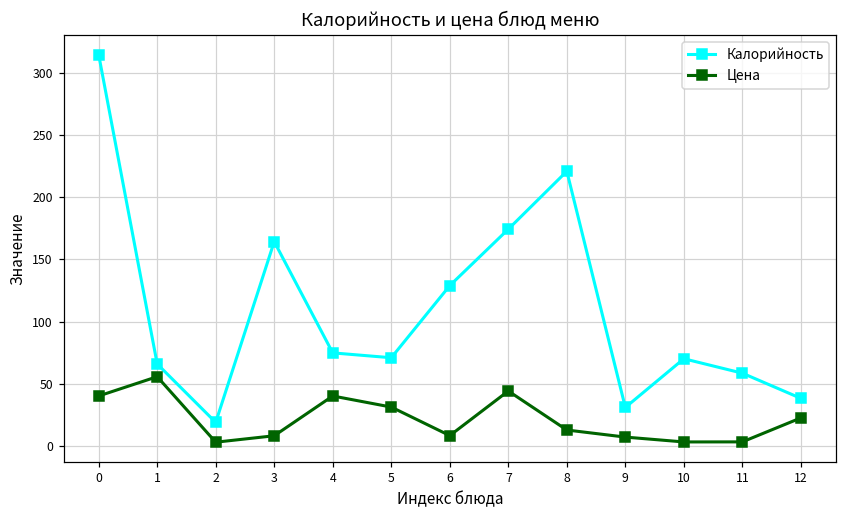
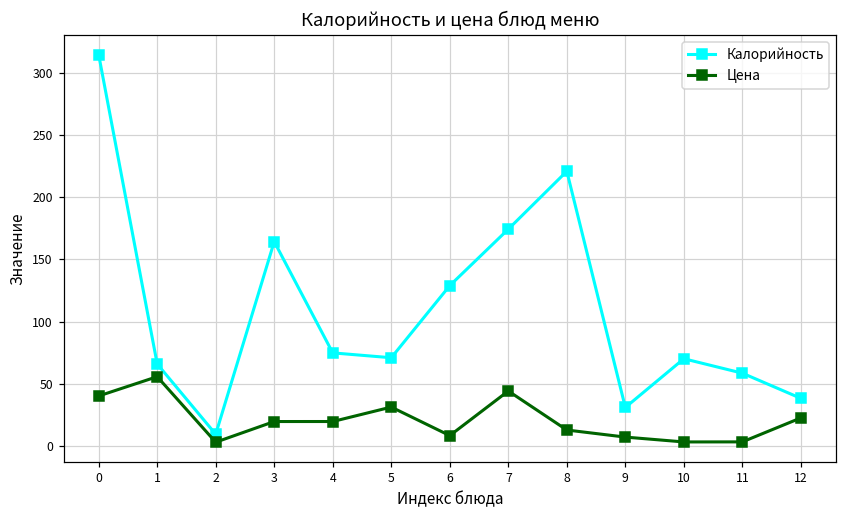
  {
    "Калорийность": {
      "0": 314,
      "1": 66,
-     "2": 19,
+     "2": 10,
      "3": 164,
      "4": 75,
      "5": 71,
      "6": 129,
      "7": 174,
      "8": 221,
      "9": 31,
      "10": 70,
      "11": 59,
      "12": 39
    },
    "Цена": {
      "0": 40,
      "1": 56,
      "2": 3,
-     "3": 8,
-     "4": 40,
+     "3": 20,
+     "4": 20,
      "5": 32,
      "6": 9,
      "7": 44,
      "8": 13,
      "9": 7,
      "10": 4,
      "11": 4,
      "12": 23
    }
  }
